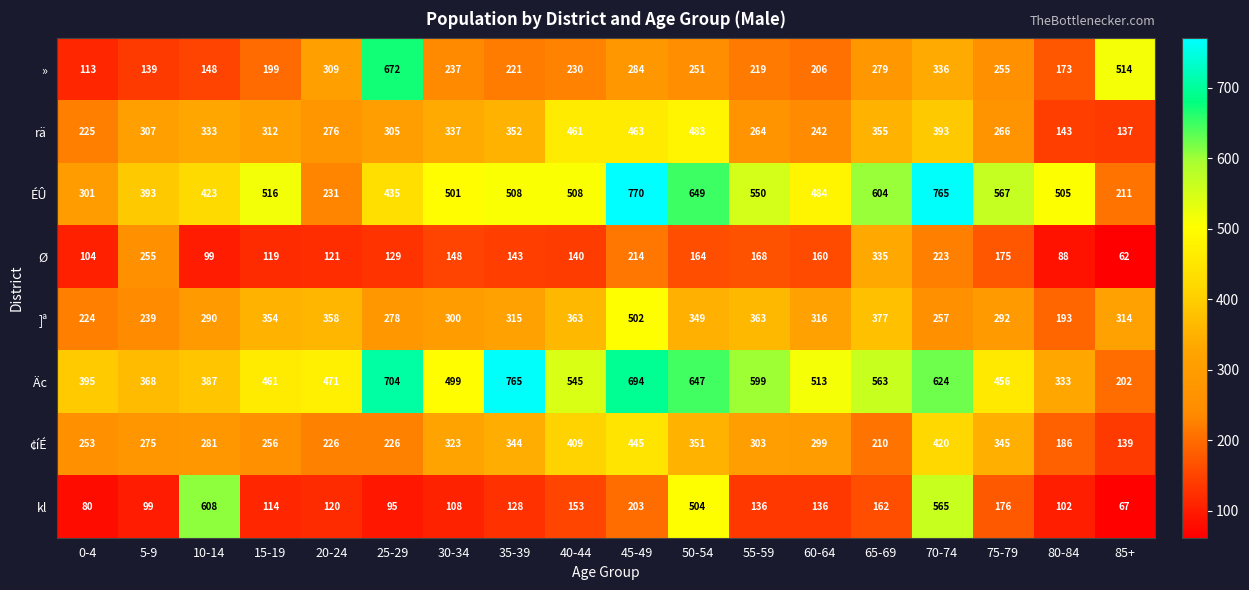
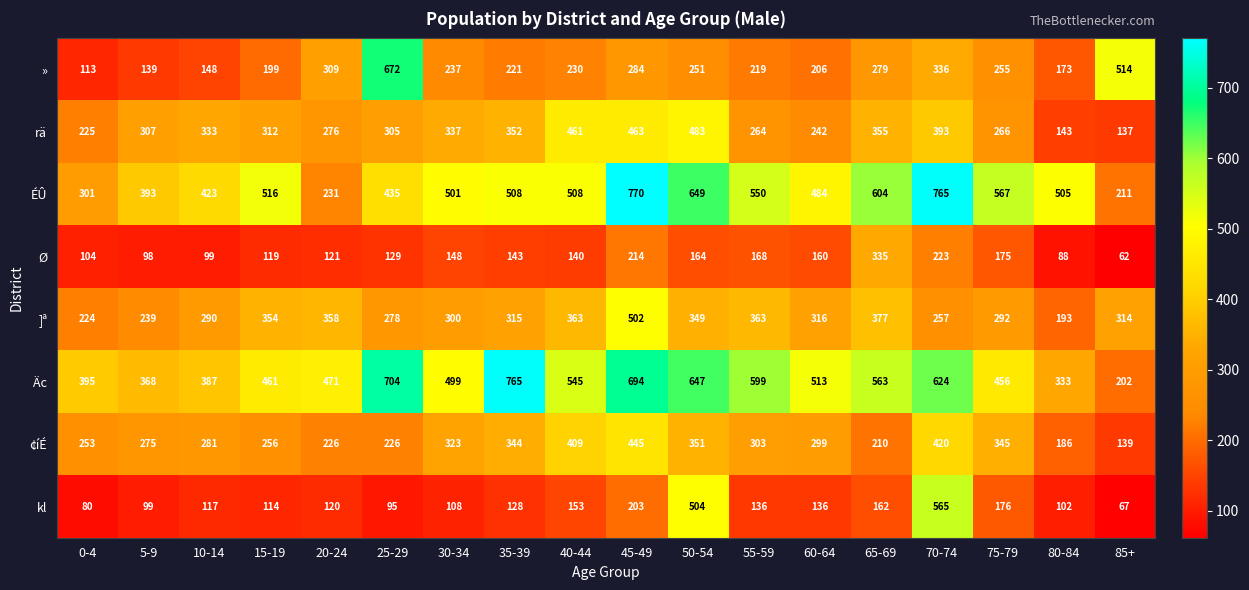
  {
    "»": {
      "0-4": 113,
      "5-9": 139,
      "10-14": 148,
      "15-19": 199,
      "20-24": 309,
      "25-29": 672,
      "30-34": 237,
      "35-39": 221,
      "40-44": 230,
      "45-49": 284,
      "50-54": 251,
      "55-59": 219,
      "60-64": 206,
      "65-69": 279,
      "70-74": 336,
      "75-79": 255,
      "80-84": 173,
      "85+": 514
    },
    "rä": {
      "0-4": 225,
      "5-9": 307,
      "10-14": 333,
      "15-19": 312,
      "20-24": 276,
      "25-29": 305,
      "30-34": 337,
      "35-39": 352,
      "40-44": 461,
      "45-49": 463,
      "50-54": 483,
      "55-59": 264,
      "60-64": 242,
      "65-69": 355,
      "70-74": 393,
      "75-79": 266,
      "80-84": 143,
      "85+": 137
    },
    "ÉÛ": {
      "0-4": 301,
      "5-9": 393,
      "10-14": 423,
      "15-19": 516,
      "20-24": 231,
      "25-29": 435,
      "30-34": 501,
      "35-39": 508,
      "40-44": 508,
      "45-49": 770,
      "50-54": 649,
      "55-59": 550,
      "60-64": 484,
      "65-69": 604,
      "70-74": 765,
      "75-79": 567,
      "80-84": 505,
      "85+": 211
    },
    "Ø": {
      "0-4": 104,
-     "5-9": 255,
+     "5-9": 98,
      "10-14": 99,
      "15-19": 119,
      "20-24": 121,
      "25-29": 129,
      "30-34": 148,
      "35-39": 143,
      "40-44": 140,
      "45-49": 214,
      "50-54": 164,
      "55-59": 168,
      "60-64": 160,
      "65-69": 335,
      "70-74": 223,
      "75-79": 175,
      "80-84": 88,
      "85+": 62
    },
    "]ª": {
      "0-4": 224,
      "5-9": 239,
      "10-14": 290,
      "15-19": 354,
      "20-24": 358,
      "25-29": 278,
      "30-34": 300,
      "35-39": 315,
      "40-44": 363,
      "45-49": 502,
      "50-54": 349,
      "55-59": 363,
      "60-64": 316,
      "65-69": 377,
      "70-74": 257,
      "75-79": 292,
      "80-84": 193,
      "85+": 314
    },
    "Äc": {
      "0-4": 395,
      "5-9": 368,
      "10-14": 387,
      "15-19": 461,
      "20-24": 471,
      "25-29": 704,
      "30-34": 499,
      "35-39": 765,
      "40-44": 545,
      "45-49": 694,
      "50-54": 647,
      "55-59": 599,
      "60-64": 513,
      "65-69": 563,
      "70-74": 624,
      "75-79": 456,
      "80-84": 333,
      "85+": 202
    },
    "¢íÉ": {
      "0-4": 253,
      "5-9": 275,
      "10-14": 281,
      "15-19": 256,
      "20-24": 226,
      "25-29": 226,
      "30-34": 323,
      "35-39": 344,
      "40-44": 409,
      "45-49": 445,
      "50-54": 351,
      "55-59": 303,
      "60-64": 299,
      "65-69": 210,
      "70-74": 420,
      "75-79": 345,
      "80-84": 186,
      "85+": 139
    },
    "kl": {
      "0-4": 80,
      "5-9": 99,
-     "10-14": 608,
+     "10-14": 117,
      "15-19": 114,
      "20-24": 120,
      "25-29": 95,
      "30-34": 108,
      "35-39": 128,
      "40-44": 153,
      "45-49": 203,
      "50-54": 504,
      "55-59": 136,
      "60-64": 136,
      "65-69": 162,
      "70-74": 565,
      "75-79": 176,
      "80-84": 102,
      "85+": 67
    }
  }
